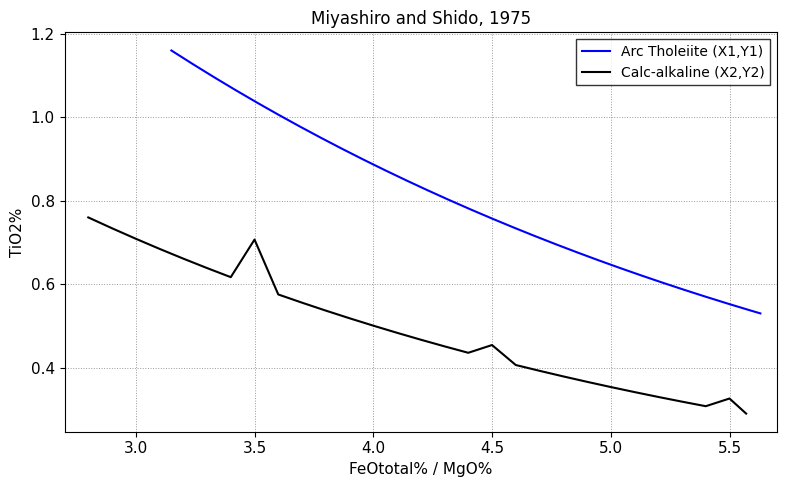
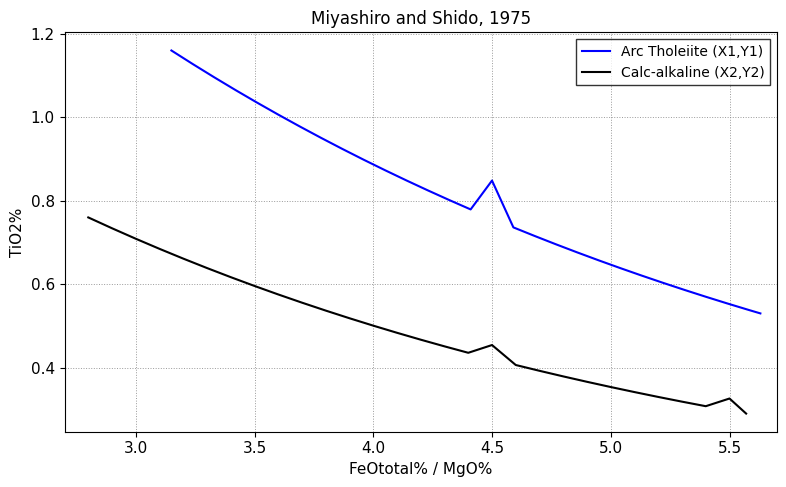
  {
    "Arc Tholeiite (X1,Y1)": {
-     "4.5": 0.76
+     "4.5": 0.85
    },
    "Calc-alkaline (X2,Y2)": {
      "3.0": 0.71,
-     "3.5": 0.71,
+     "3.5": 0.60,
      "4.0": 0.50,
      "4.5": 0.45,
      "5.0": 0.35,
      "5.5": 0.33
    }
  }
